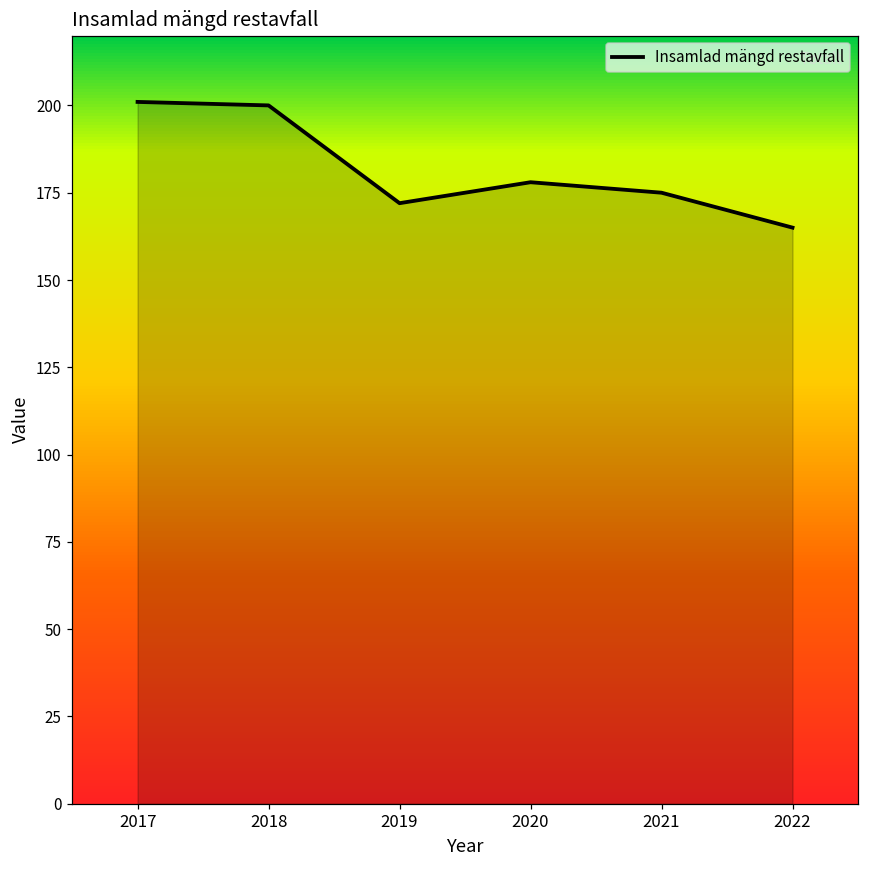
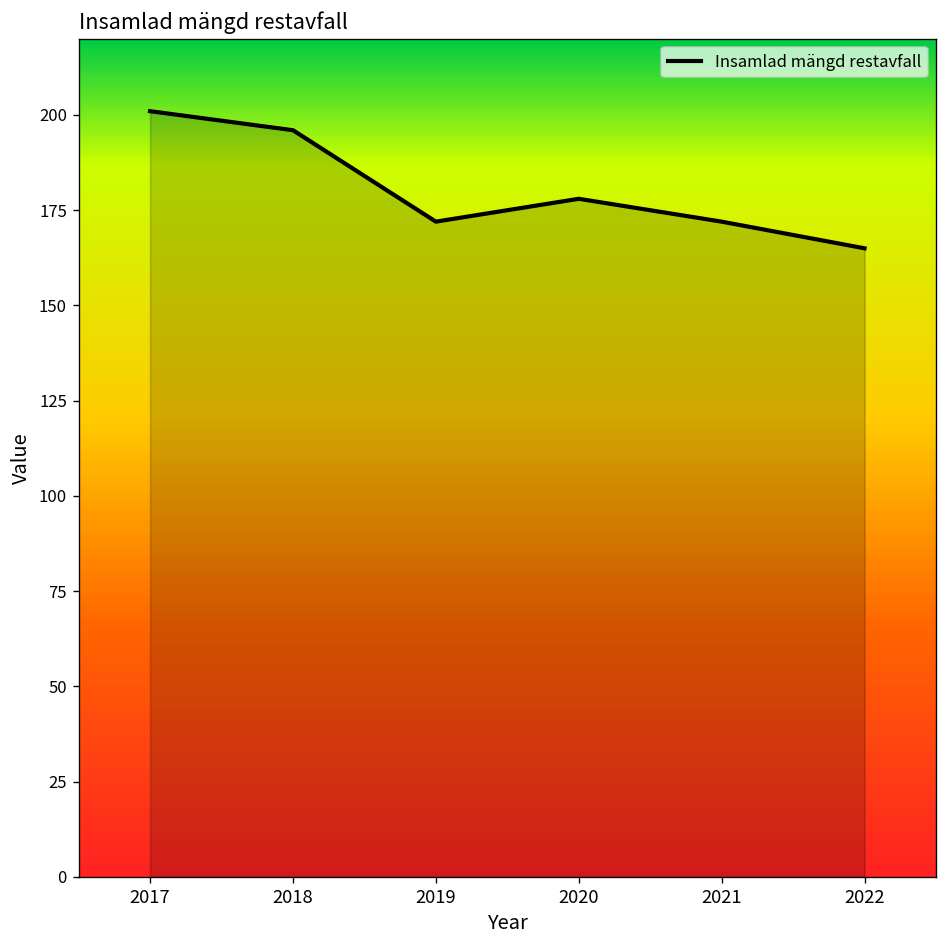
  {
    "2017": 201,
-   "2018": 200,
+   "2018": 196,
    "2019": 172,
    "2020": 178,
-   "2021": 175,
+   "2021": 172,
    "2022": 165
  }
